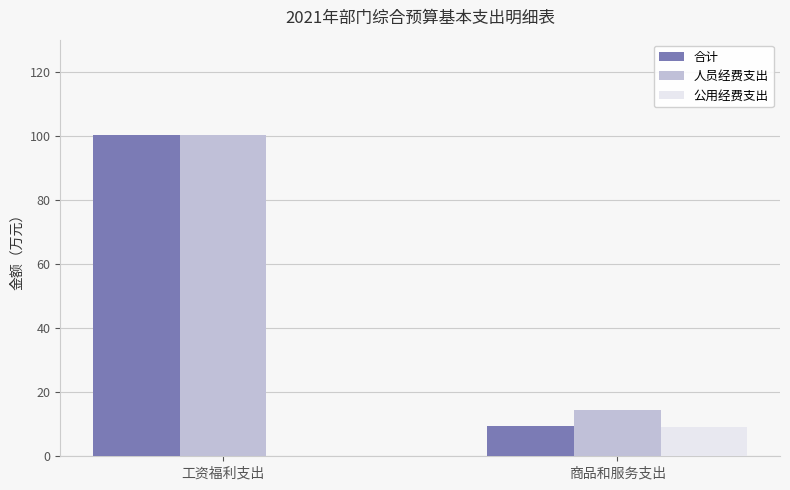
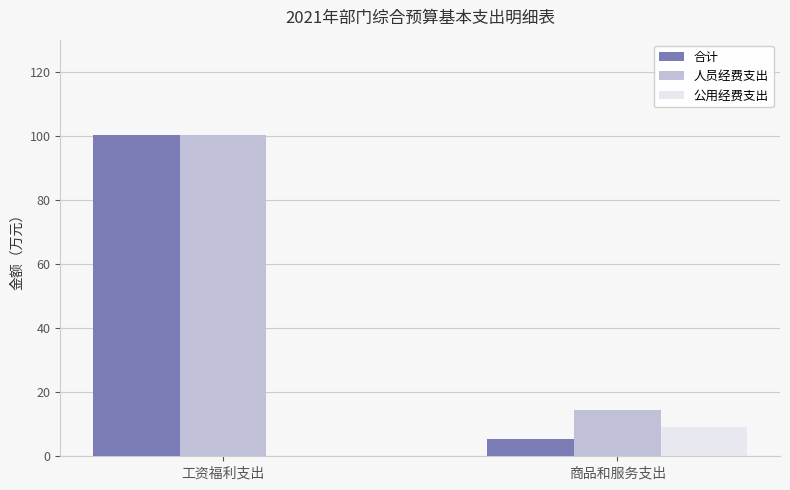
  {
    "合计": {
      "工资福利支出": 100,
-     "商品和服务支出": 9
+     "商品和服务支出": 5
    },
    "人员经费支出": {
      "工资福利支出": 100,
      "商品和服务支出": 14
    },
    "公用经费支出": {
      "工资福利支出": 0,
      "商品和服务支出": 9
    }
  }
